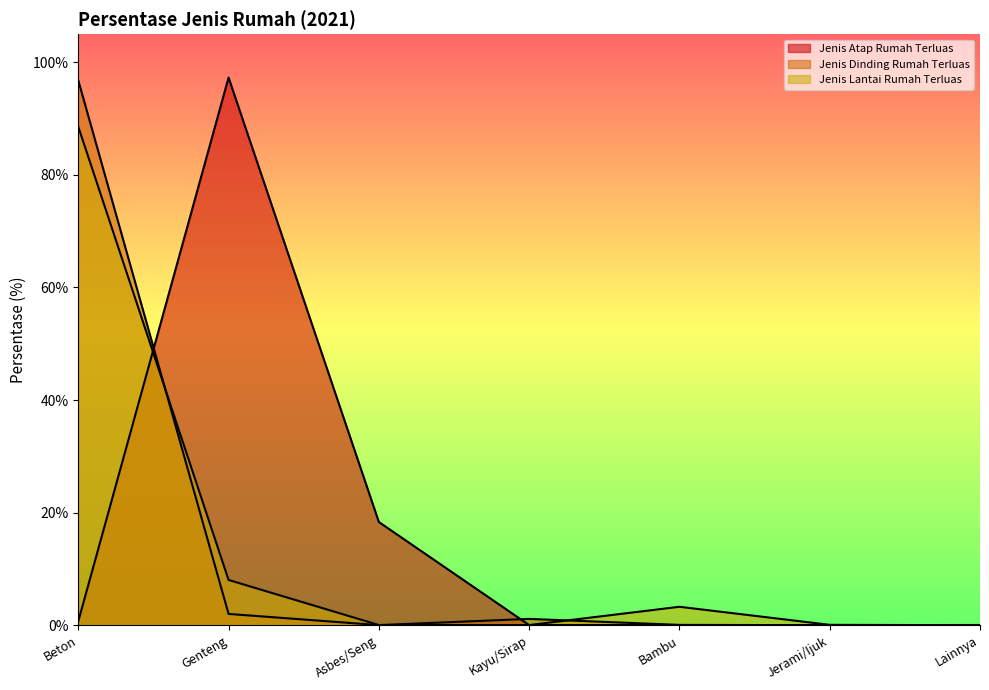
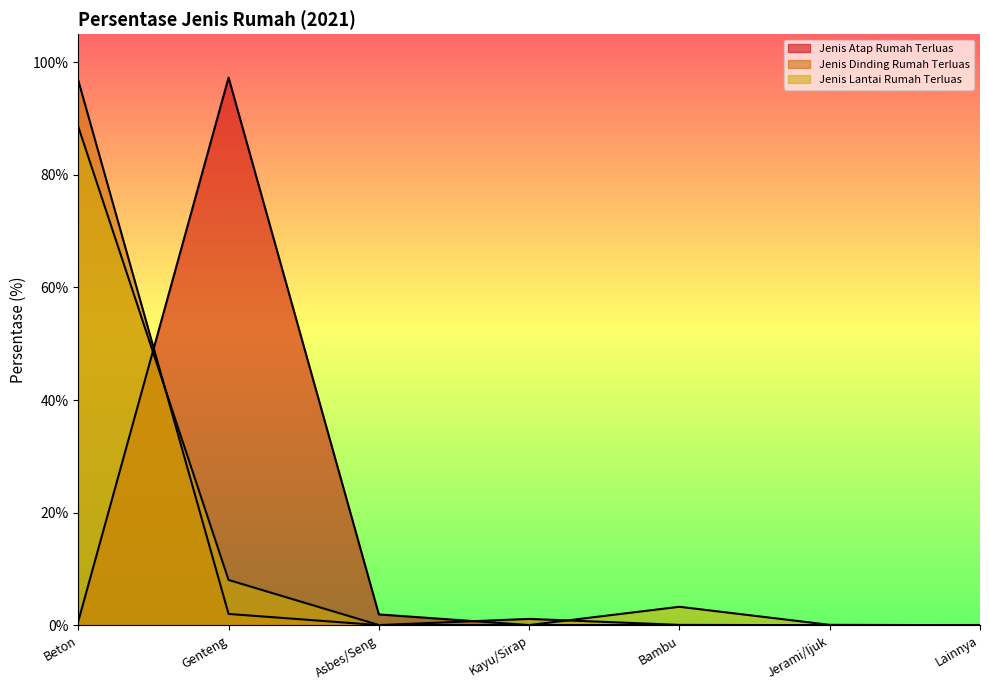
  {
    "Jenis Atap Rumah Terluas": {
      "Beton": "1%",
      "Genteng": "97%",
-     "Asbes/Seng": "18%"
+     "Asbes/Seng": "2%"
    }
  }
